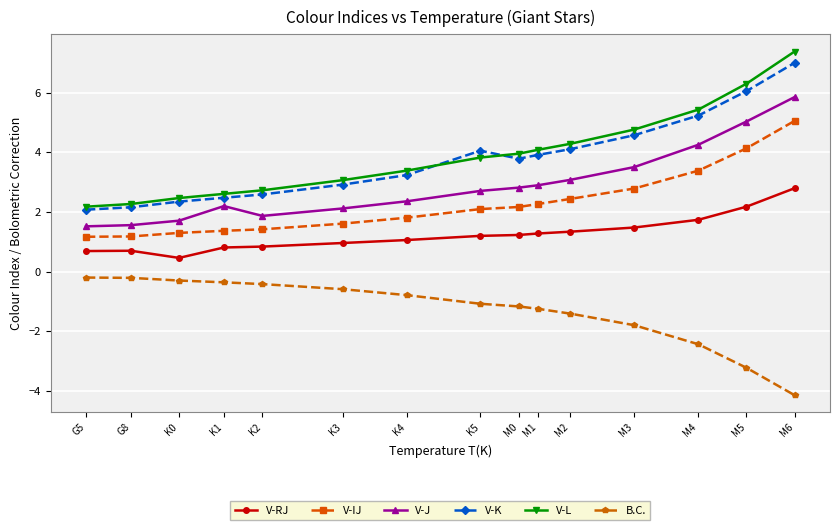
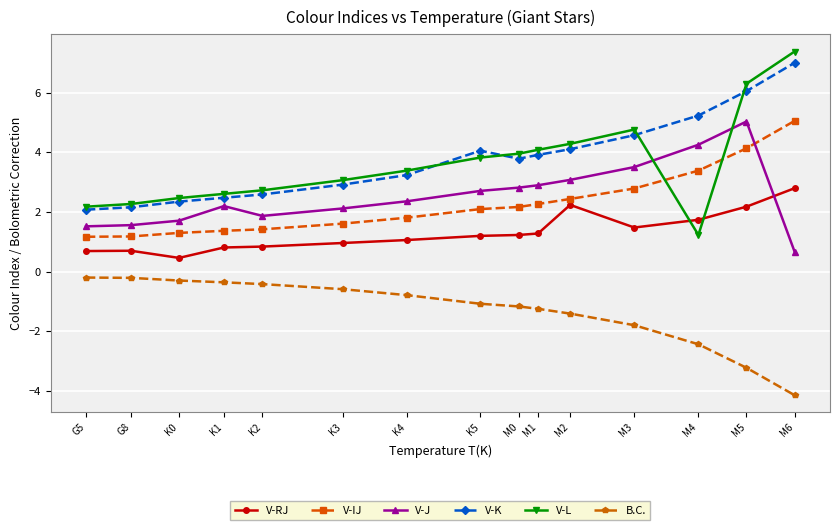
  {
    "V-RJ": {
      "G5": 0.7,
      "G8": 0.7,
      "K0": 0.5,
      "K1": 0.8,
      "K2": 0.8,
      "K3": 1.0,
      "K4": 1.1,
      "K5": 1.2,
      "M0": 1.2,
      "M1": 1.3,
-     "M2": 1.3,
+     "M2": 2.2,
      "M3": 1.5,
      "M4": 1.7,
      "M5": 2.2,
      "M6": 2.8
    },
    "V-J": {
      "G5": 1.5,
      "G8": 1.6,
      "K0": 1.7,
      "K1": 2.2,
      "K2": 1.9,
      "K3": 2.1,
      "K4": 2.4,
      "K5": 2.7,
      "M0": 2.8,
      "M1": 2.9,
      "M2": 3.1,
      "M3": 3.5,
      "M4": 4.3,
      "M5": 5.0,
-     "M6": 5.9
+     "M6": 0.7
    },
    "V-K": {
      "G5": 2.1,
      "G8": 2.2,
      "K0": 2.4,
      "K1": 2.5,
      "K2": 2.6,
      "K3": 2.9,
      "K4": 3.2,
      "K5": 4.1,
      "M0": 3.8,
      "M1": 3.9,
      "M2": 4.1,
      "M3": 4.6,
      "M4": 5.2,
      "M5": 6.1,
      "M6": 7.0
    },
    "V-L": {
      "G5": 2.2,
      "G8": 2.3,
      "K0": 2.5,
      "K1": 2.6,
      "K2": 2.7,
      "K3": 3.1,
      "K4": 3.4,
      "K5": 3.8,
      "M0": 4.0,
      "M1": 4.1,
      "M2": 4.3,
      "M3": 4.8,
-     "M4": 5.4,
+     "M4": 1.2,
      "M5": 6.3,
      "M6": 7.4
    }
  }
